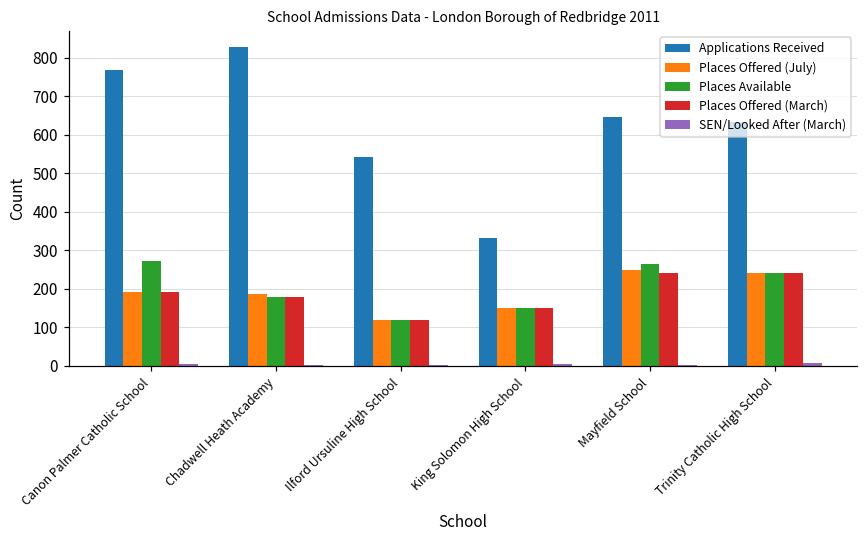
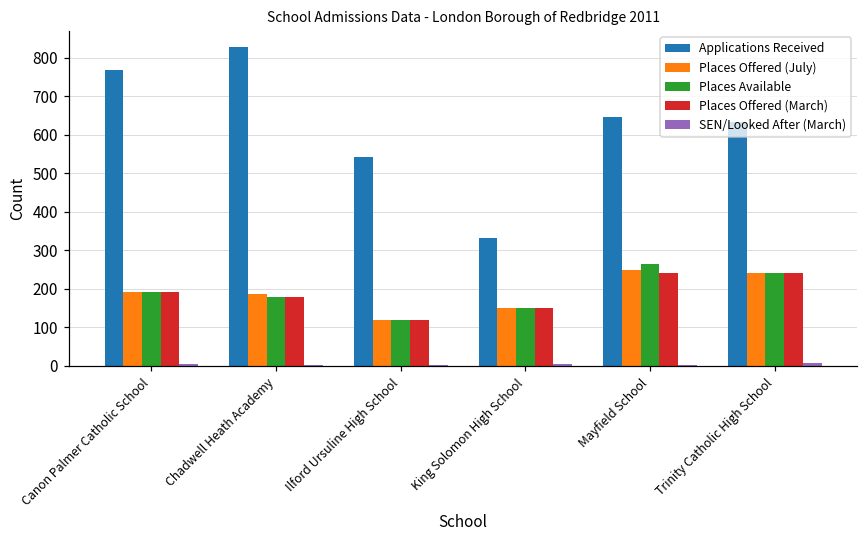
  {
    "Applications Received": {
      "Canon Palmer Catholic School": 770,
      "Chadwell Heath Academy": 830,
      "Ilford Ursuline High School": 540,
      "King Solomon High School": 330,
      "Mayfield School": 650
    },
    "Places Offered (July)": {
      "Canon Palmer Catholic School": 190,
      "Chadwell Heath Academy": 190,
      "Ilford Ursuline High School": 120,
      "King Solomon High School": 150,
      "Mayfield School": 250,
      "Trinity Catholic High School": 240
    },
    "Places Available": {
-     "Canon Palmer Catholic School": 270,
+     "Canon Palmer Catholic School": 190,
      "Chadwell Heath Academy": 180,
      "Ilford Ursuline High School": 120,
      "King Solomon High School": 150,
      "Mayfield School": 260,
      "Trinity Catholic High School": 240
    },
    "Places Offered (March)": {
      "Canon Palmer Catholic School": 190,
      "Chadwell Heath Academy": 180,
      "Ilford Ursuline High School": 120,
      "King Solomon High School": 150,
      "Mayfield School": 240,
      "Trinity Catholic High School": 240
    }
  }
